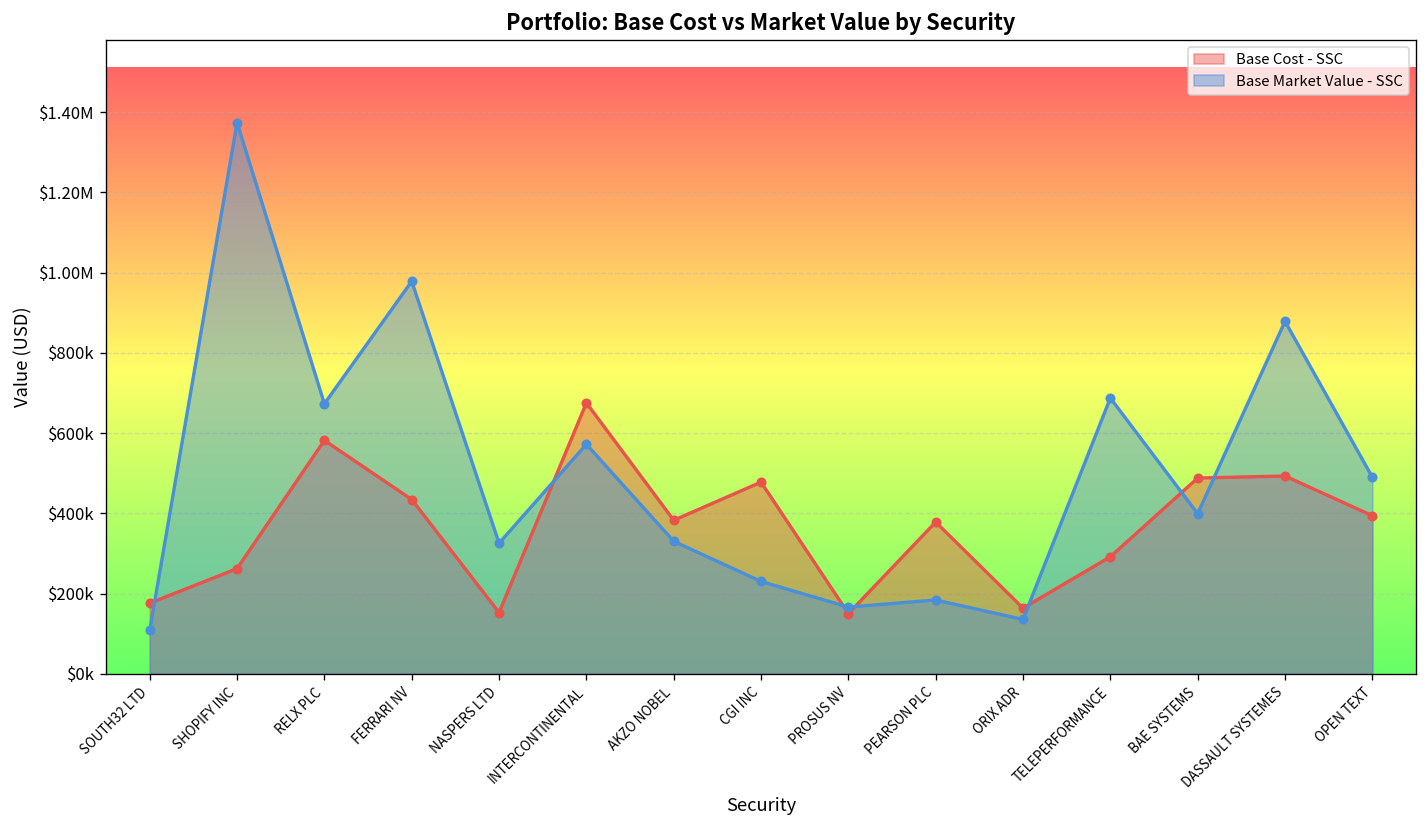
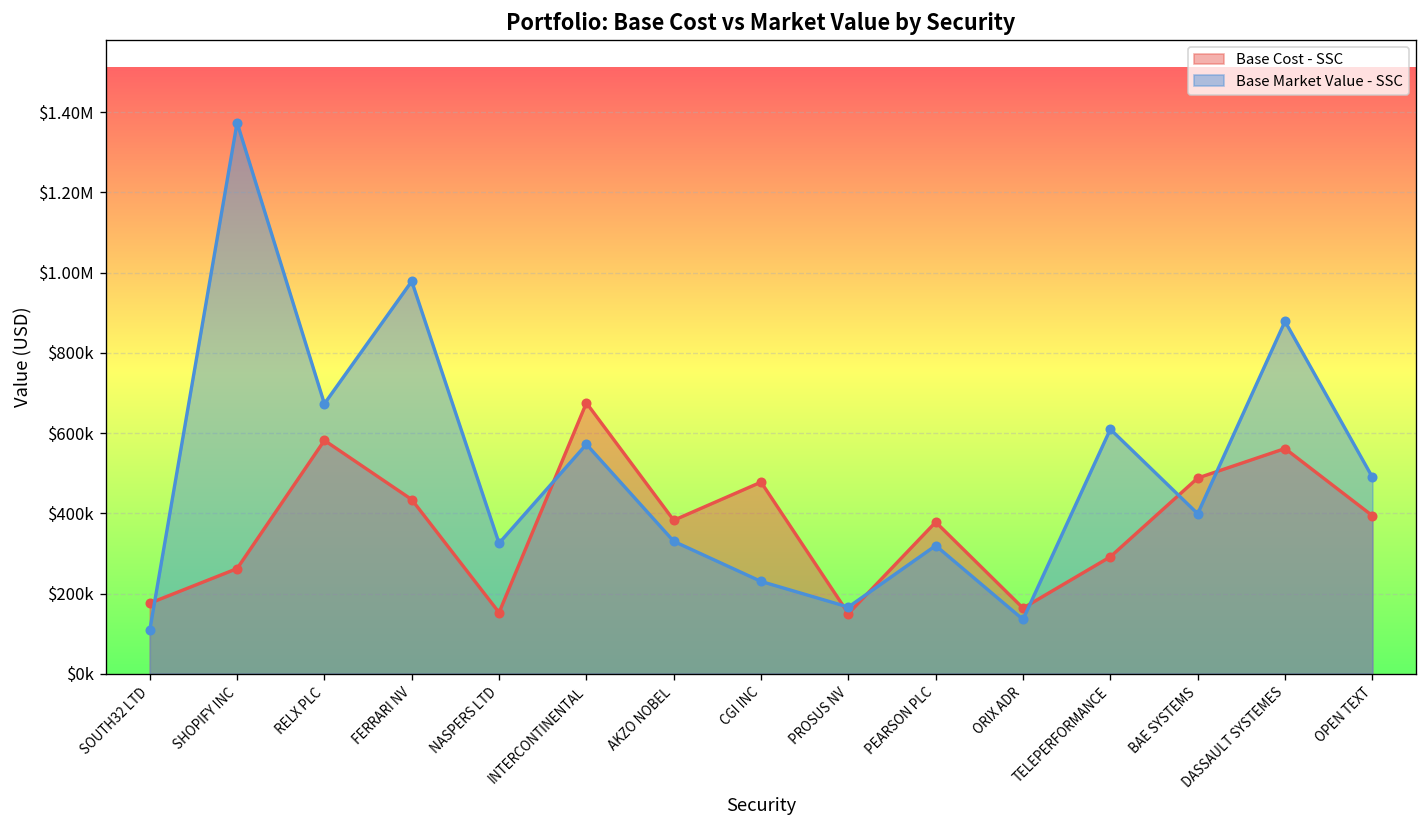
  {
    "Base Cost - SSC": {
      "SOUTH32 LTD": "$180000",
      "SHOPIFY INC": "$260000",
      "RELX PLC": "$580000",
      "FERRARI NV": "$430000",
      "NASPERS LTD": "$150000",
      "INTERCONTINENTAL": "$680000",
      "AKZO NOBEL": "$380000",
      "CGI INC": "$480000",
      "PROSUS NV": "$150000",
      "PEARSON PLC": "$380000",
      "ORIX ADR": "$160000",
      "TELEPERFORMANCE": "$290000",
      "BAE SYSTEMS": "$490000",
-     "DASSAULT SYSTEMES": "$490000",
+     "DASSAULT SYSTEMES": "$560000",
      "OPEN TEXT": "$390000"
    },
    "Base Market Value - SSC": {
      "SOUTH32 LTD": "$110000",
      "SHOPIFY INC": "$1370000",
      "RELX PLC": "$670000",
      "FERRARI NV": "$980000",
      "NASPERS LTD": "$330000",
      "INTERCONTINENTAL": "$570000",
      "AKZO NOBEL": "$330000",
      "CGI INC": "$230000",
      "PROSUS NV": "$170000",
-     "PEARSON PLC": "$180000",
+     "PEARSON PLC": "$320000",
      "ORIX ADR": "$140000",
-     "TELEPERFORMANCE": "$690000",
+     "TELEPERFORMANCE": "$610000",
      "BAE SYSTEMS": "$400000",
      "DASSAULT SYSTEMES": "$880000",
      "OPEN TEXT": "$490000"
    }
  }
